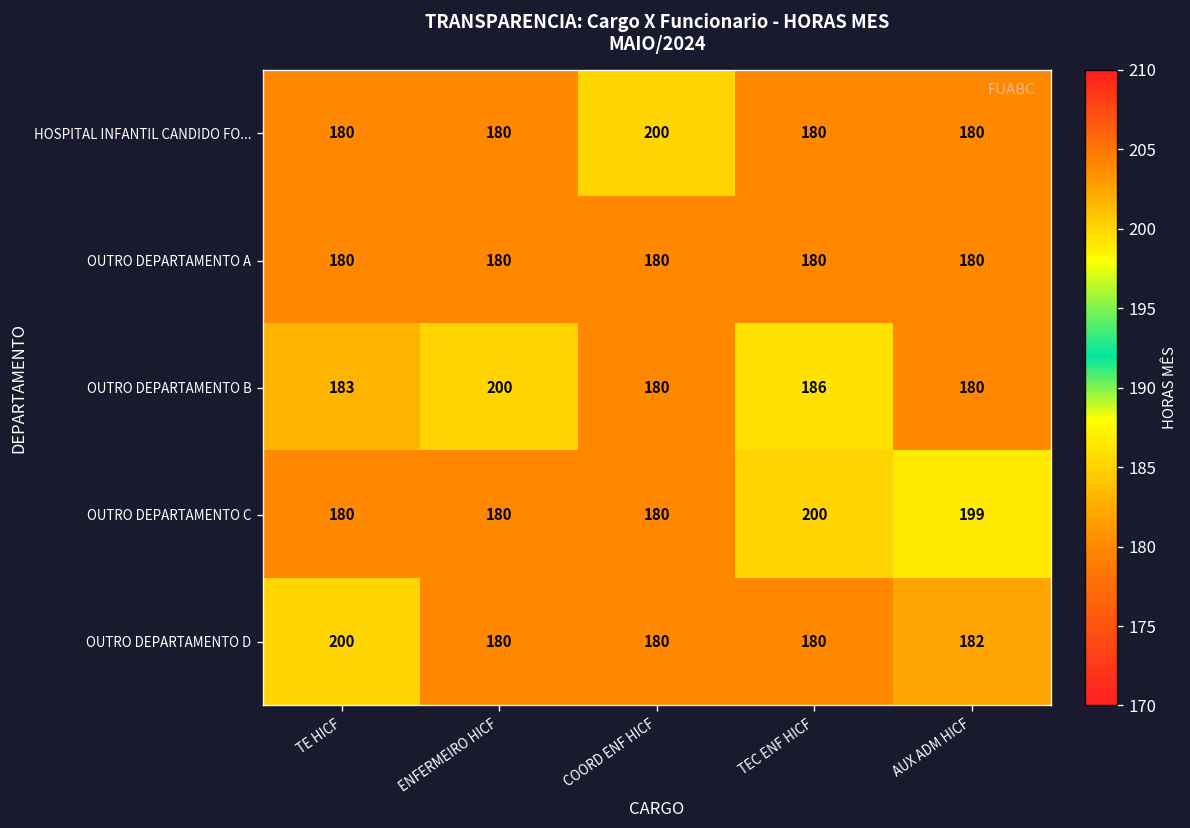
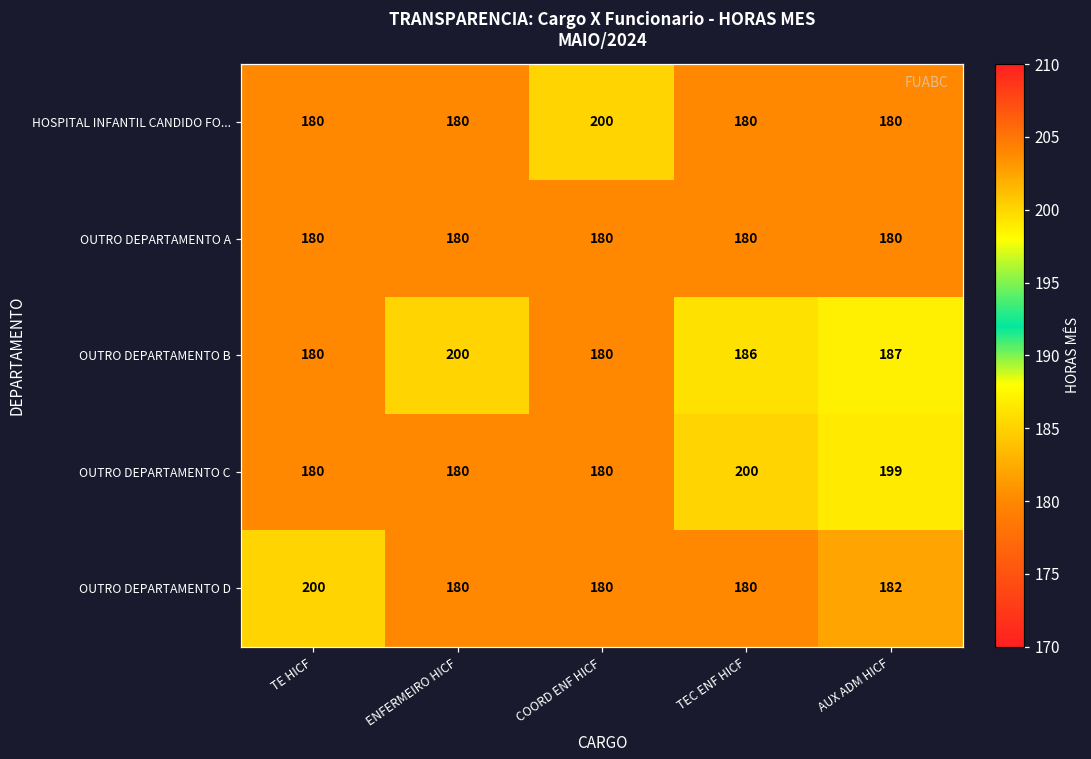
  {
    "HOSPITAL INFANTIL CANDIDO FO...": {
      "TE HICF": 180,
      "ENFERMEIRO HICF": 180,
      "COORD ENF HICF": 200,
      "TEC ENF HICF": 180
    },
    "OUTRO DEPARTAMENTO A": {
      "TE HICF": 180,
      "ENFERMEIRO HICF": 180,
      "COORD ENF HICF": 180,
      "TEC ENF HICF": 180,
      "AUX ADM HICF": 180
    },
    "OUTRO DEPARTAMENTO B": {
-     "TE HICF": 183,
+     "TE HICF": 180,
      "ENFERMEIRO HICF": 200,
      "COORD ENF HICF": 180,
      "TEC ENF HICF": 186,
-     "AUX ADM HICF": 180
+     "AUX ADM HICF": 187
    },
    "OUTRO DEPARTAMENTO C": {
      "TE HICF": 180,
      "ENFERMEIRO HICF": 180,
      "COORD ENF HICF": 180,
      "TEC ENF HICF": 200,
      "AUX ADM HICF": 199
    },
    "OUTRO DEPARTAMENTO D": {
      "TE HICF": 200,
      "ENFERMEIRO HICF": 180,
      "COORD ENF HICF": 180,
      "TEC ENF HICF": 180,
      "AUX ADM HICF": 182
    }
  }
